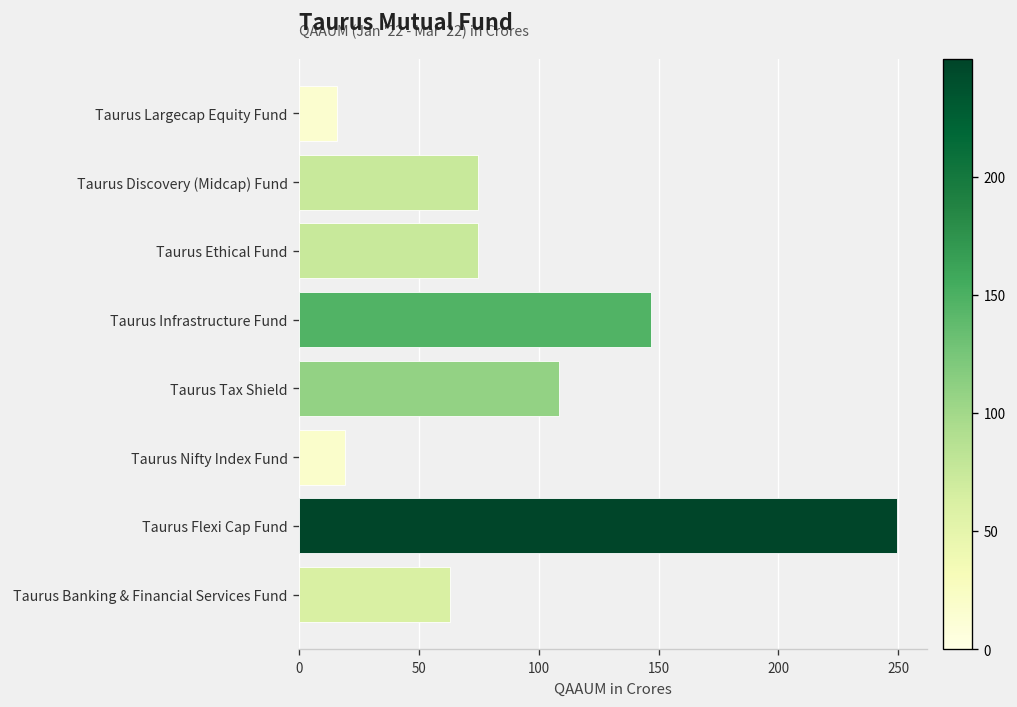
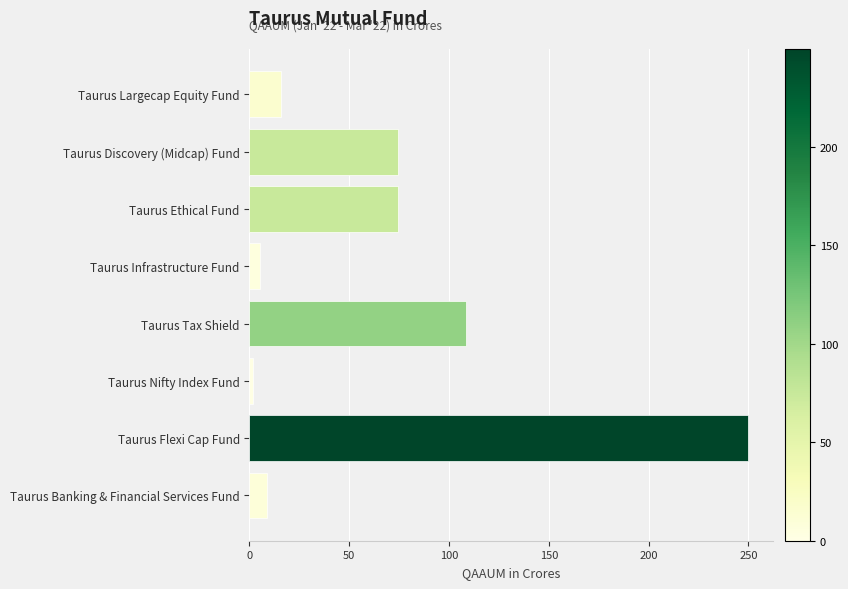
  {
    "Taurus Largecap Equity Fund": 16,
    "Taurus Discovery (Midcap) Fund": 75,
    "Taurus Ethical Fund": 74,
-   "Taurus Infrastructure Fund": 147,
+   "Taurus Infrastructure Fund": 5,
    "Taurus Tax Shield": 109,
-   "Taurus Nifty Index Fund": 19,
+   "Taurus Nifty Index Fund": 2,
    "Taurus Flexi Cap Fund": 250,
-   "Taurus Banking & Financial Services Fund": 63
+   "Taurus Banking & Financial Services Fund": 9
  }
